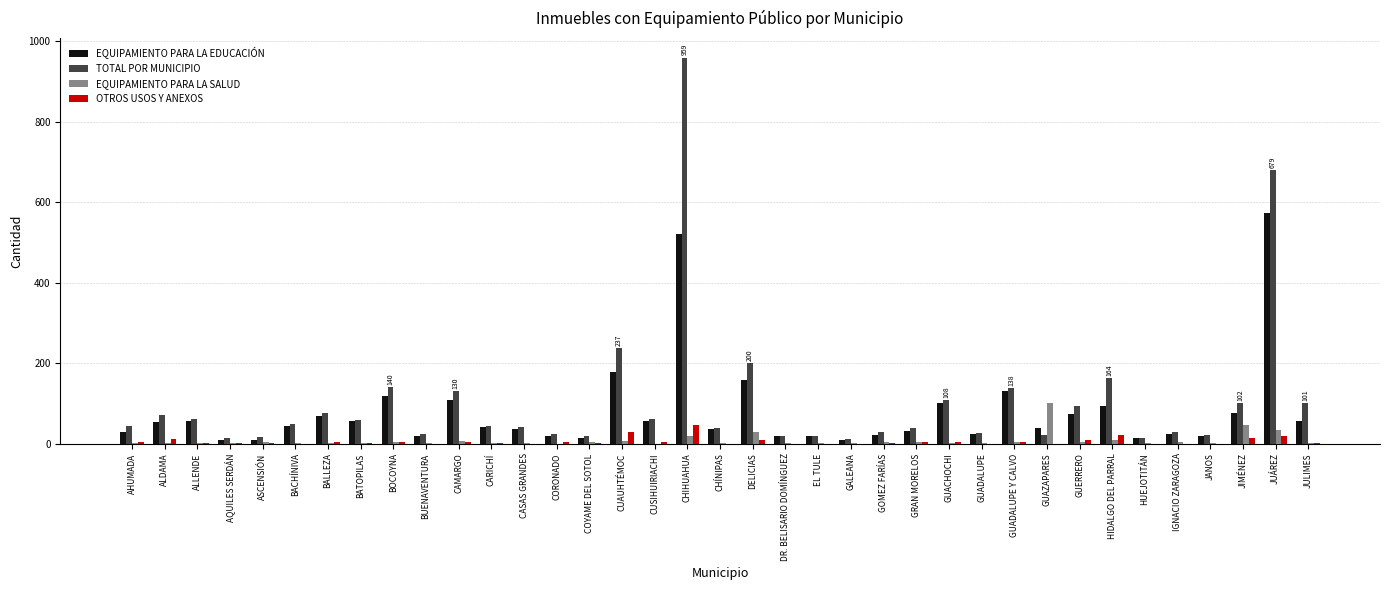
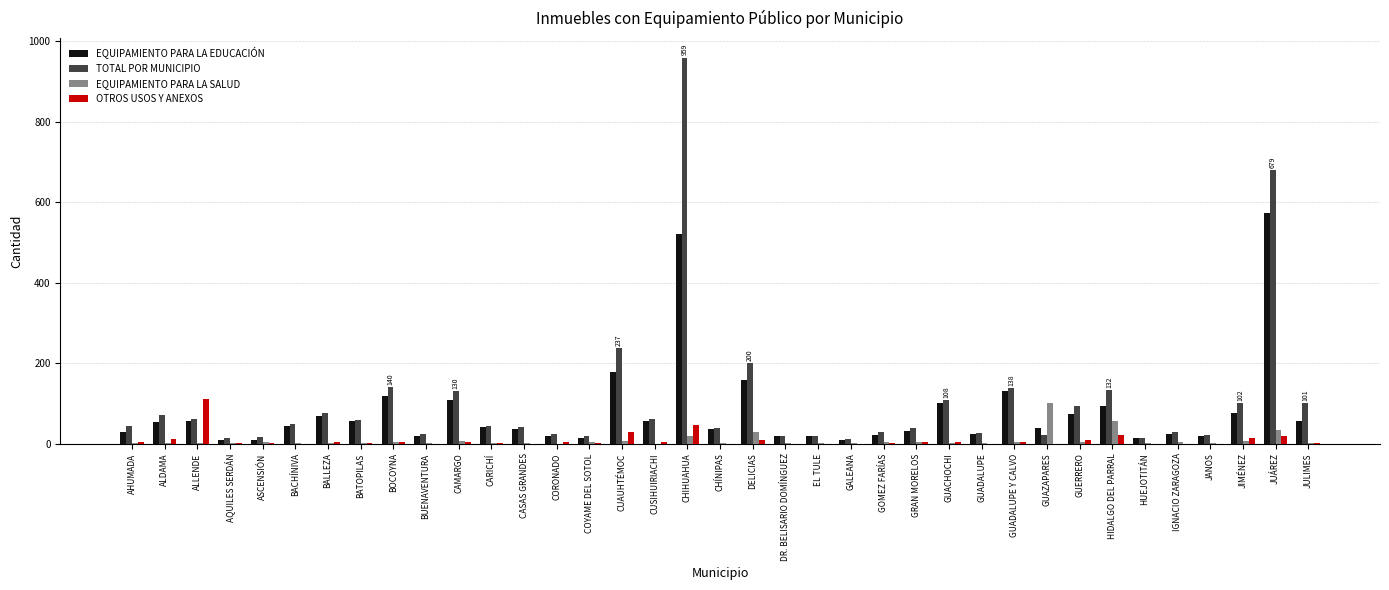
  {
    "EQUIPAMIENTO PARA LA EDUCACIÓN": {
      "AHUMADA": 30,
      "ALDAMA": 50,
      "ALLENDE": 60,
      "AQUILES SERDÁN": 10,
      "ASCENSIÓN": 10,
      "BACHÍNIVA": 40,
      "BALLEZA": 70,
      "BATOPILAS": 60,
      "BOCOYNA": 120,
      "BUENAVENTURA": 20,
      "CAMARGO": 110,
      "CARICHÍ": 40,
      "CASAS GRANDES": 40,
      "CORONADO": 20,
      "COYAME DEL SOTOL": 10,
      "CUAUHTÉMOC": 180,
      "CUSIHUIRIACHI": 60,
      "CHIHUAHUA": 520,
      "CHÍNIPAS": 40,
      "DELICIAS": 160,
      "DR. BELISARIO DOMÍNGUEZ": 20,
      "EL TULE": 20,
      "GALEANA": 10,
      "GOMEZ FARÍAS": 20,
      "GRAN MORELOS": 30,
      "GUACHOCHI": 100,
      "GUADALUPE": 20,
      "GUADALUPE Y CALVO": 130,
      "GUAZAPARES": 40,
      "GUERRERO": 70,
      "HIDALGO DEL PARRAL": 90,
      "HUEJOTITÁN": 10,
      "IGNACIO ZARAGOZA": 30,
      "JANOS": 20,
      "JIMÉNEZ": 80,
      "JUÁREZ": 570,
      "JULIMES": 60
    },
    "TOTAL POR MUNICIPIO": {
      "BOCOYNA": 140,
      "CAMARGO": 130,
      "CUAUHTÉMOC": 237,
      "CHIHUAHUA": 959,
      "DELICIAS": 200,
      "GUACHOCHI": 108,
      "GUADALUPE Y CALVO": 138,
-     "HIDALGO DEL PARRAL": 164,
+     "HIDALGO DEL PARRAL": 132,
      "JIMÉNEZ": 102,
      "JUÁREZ": 679,
      "JULIMES": 101
    },
    "EQUIPAMIENTO PARA LA SALUD": {
      "CAMARGO": 10,
      "CORONADO": 0,
      "CUSIHUIRIACHI": 0,
      "CHIHUAHUA": 20,
      "DELICIAS": 30,
      "GUAZAPARES": 100,
-     "HIDALGO DEL PARRAL": 10,
-     "JIMÉNEZ": 50,
+     "HIDALGO DEL PARRAL": 60,
+     "JIMÉNEZ": 10,
      "JUÁREZ": 30
    },
    "OTROS USOS Y ANEXOS": {
      "ALDAMA": 10,
-     "ALLENDE": 0,
+     "ALLENDE": 110,
      "BACHÍNIVA": 0,
      "BUENAVENTURA": 0,
      "CASAS GRANDES": 0,
      "CUAUHTÉMOC": 30,
      "CHIHUAHUA": 50,
      "CHÍNIPAS": 0,
      "DELICIAS": 10,
      "DR. BELISARIO DOMÍNGUEZ": 0,
      "EL TULE": 0,
      "GALEANA": 0,
      "GUADALUPE": 0,
      "GUAZAPARES": 0,
      "GUERRERO": 10,
      "HIDALGO DEL PARRAL": 20,
      "HUEJOTITÁN": 0,
      "IGNACIO ZARAGOZA": 0,
      "JANOS": 0,
      "JIMÉNEZ": 10,
      "JUÁREZ": 20
    }
  }
